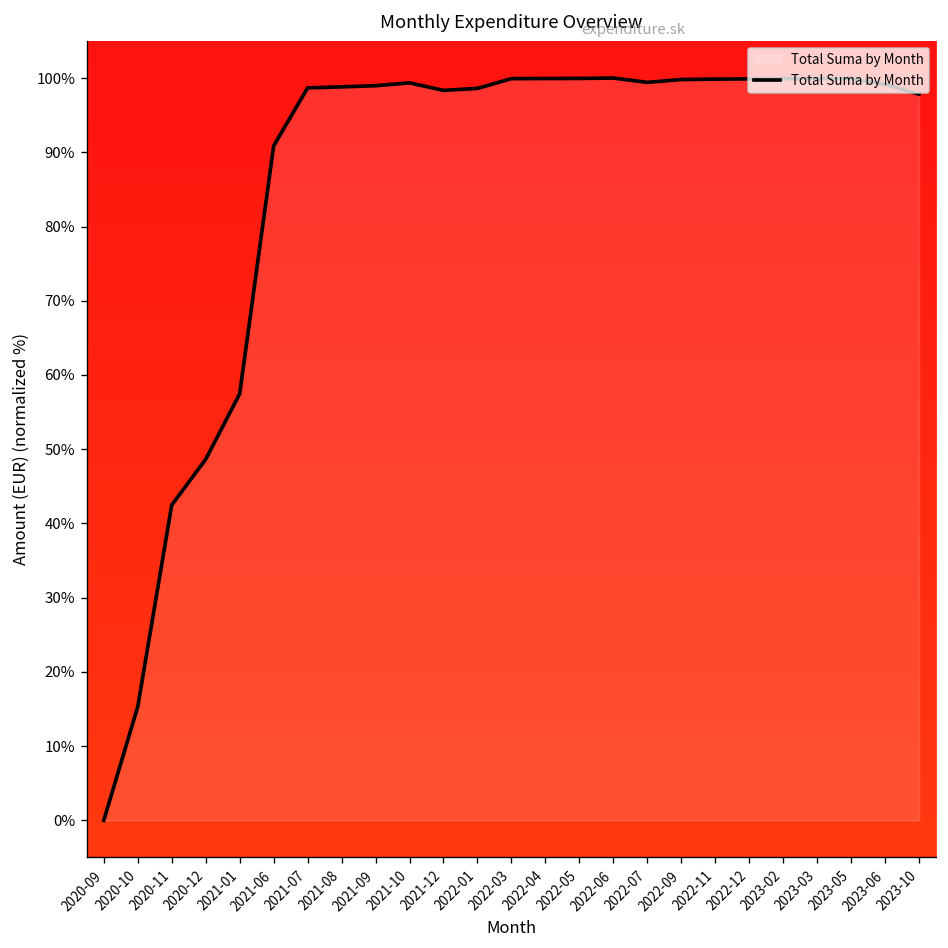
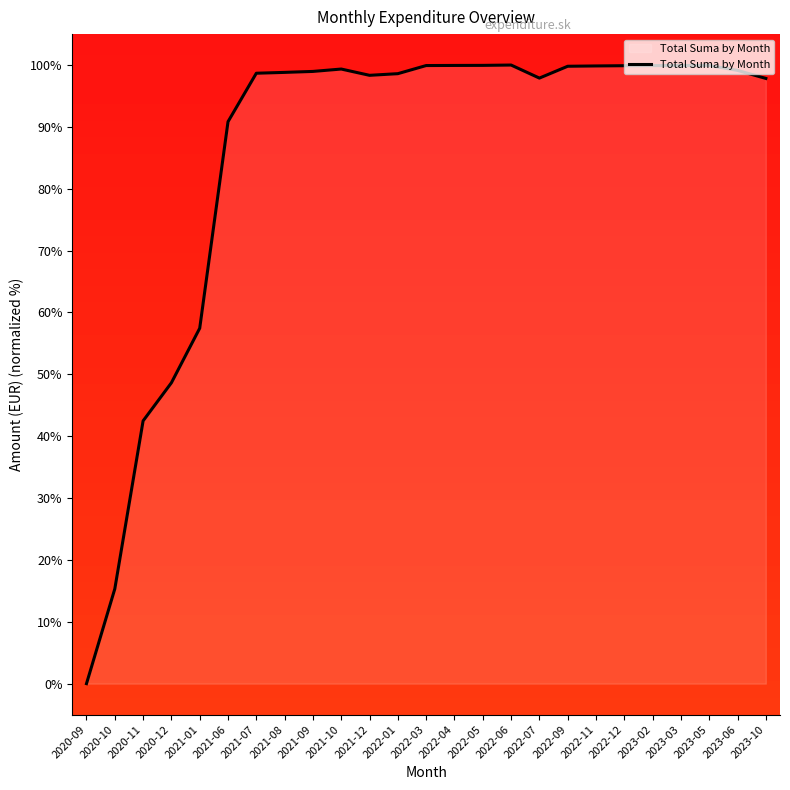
  {
    "2020-09": "0%",
    "2020-10": "15%",
    "2020-11": "42%",
    "2020-12": "49%",
    "2021-01": "57%",
    "2021-06": "91%",
    "2021-07": "99%",
    "2021-08": "99%",
    "2021-09": "99%",
    "2021-10": "99%",
    "2021-12": "98%",
    "2022-01": "99%",
    "2022-03": "100%",
    "2022-04": "100%",
    "2022-05": "100%",
    "2022-06": "100%",
-   "2022-07": "99%",
+   "2022-07": "98%",
    "2022-09": "100%",
    "2022-11": "100%",
    "2023-10": "98%"
  }
